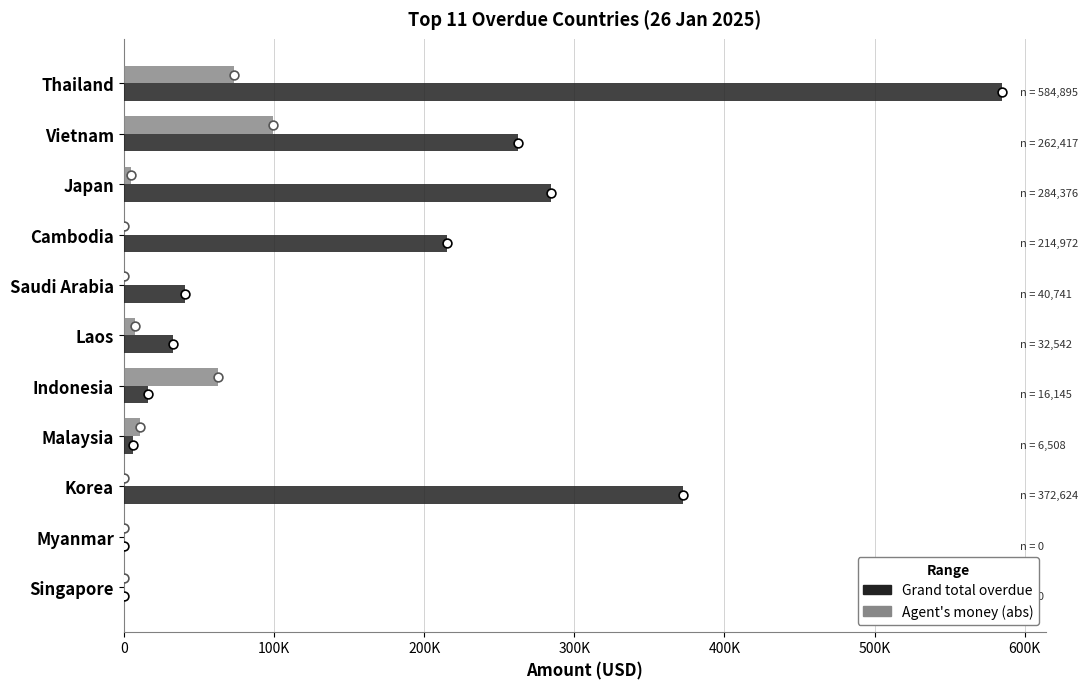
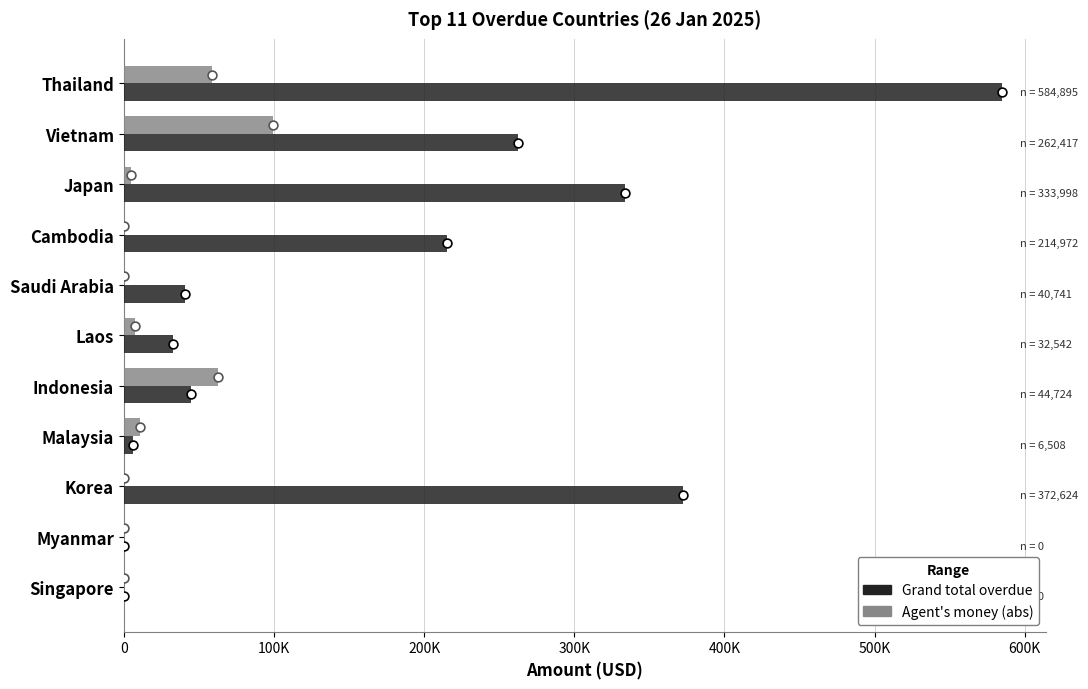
  {
    "Grand total overdue": {
      "Thailand": "584,895",
-     "Japan": "284,376",
-     "Indonesia": "16,145"
+     "Japan": "333,998",
+     "Indonesia": "44,724"
    },
    "Agent's money (abs)": {
-     "Thailand": "74000",
+     "Thailand": "59000",
      "Vietnam": "99000",
      "Japan": "5000",
      "Cambodia": "0",
      "Saudi Arabia": "0",
      "Laos": "7000",
      "Indonesia": "63000",
      "Malaysia": "11000",
      "Myanmar": "0"
    }
  }
